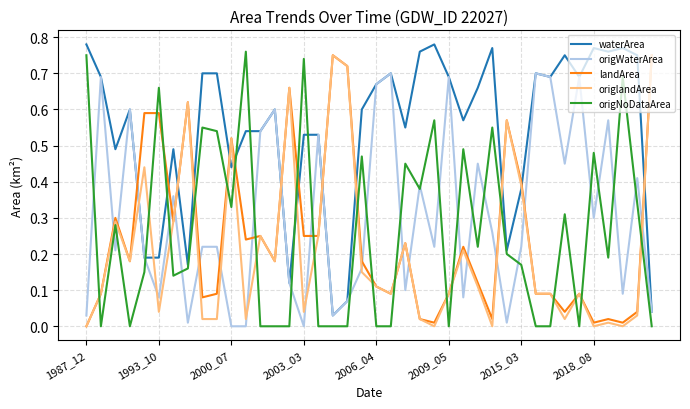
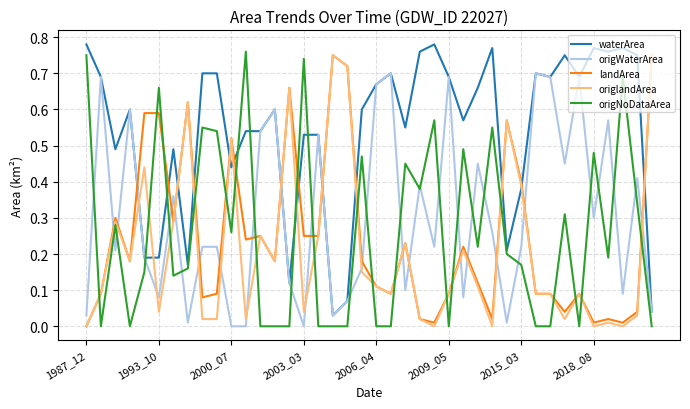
  {
    "waterArea": {
      "1987_12": 0.78,
      "2000_07": 0.44
    },
    "origWaterArea": {
      "1987_12": 0.03,
      "2000_07": 0.00
    },
    "origNoDataArea": {
      "1987_12": 0.75,
-     "2000_07": 0.33
+     "2000_07": 0.26
    }
  }
